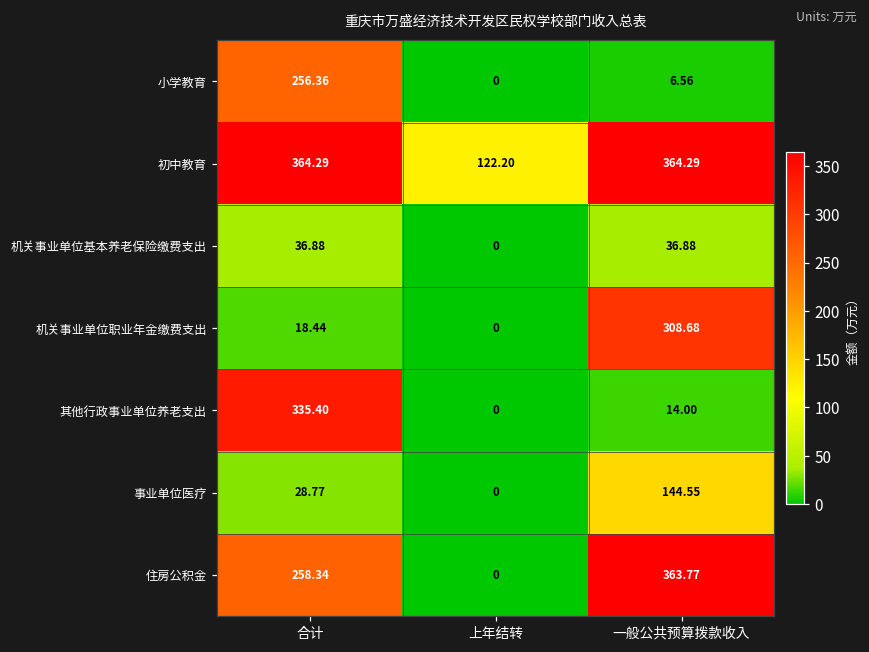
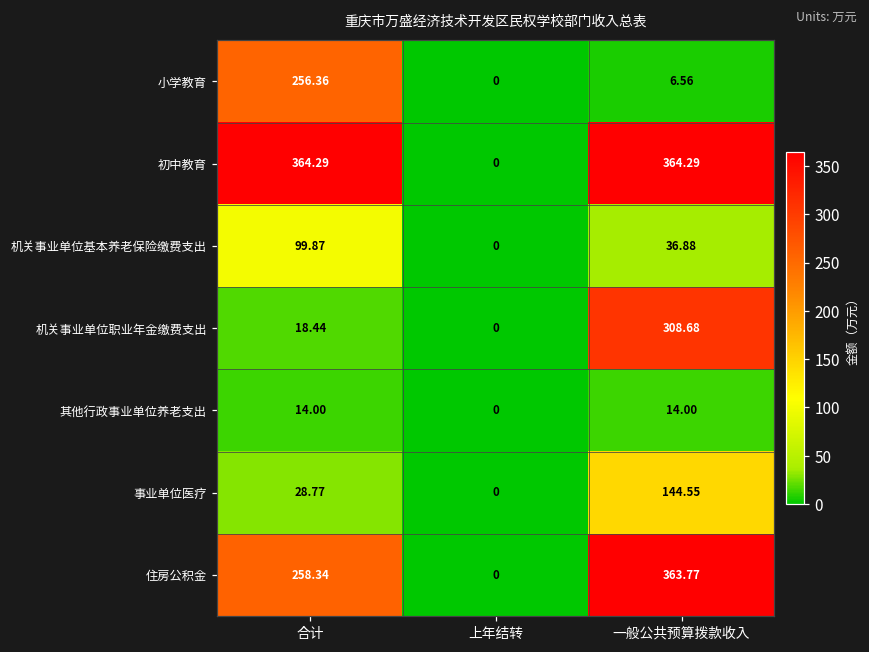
  {
    "小学教育": {
      "合计": 256.36,
      "上年结转": 0,
      "一般公共预算拨款收入": 6.56
    },
    "初中教育": {
      "合计": 364.29,
-     "上年结转": 122.20,
+     "上年结转": 0,
      "一般公共预算拨款收入": 364.29
    },
    "机关事业单位基本养老保险缴费支出": {
-     "合计": 36.88,
+     "合计": 99.87,
      "上年结转": 0,
      "一般公共预算拨款收入": 36.88
    },
    "机关事业单位职业年金缴费支出": {
      "合计": 18.44,
      "上年结转": 0,
      "一般公共预算拨款收入": 308.68
    },
    "其他行政事业单位养老支出": {
-     "合计": 335.40,
+     "合计": 14.00,
      "上年结转": 0,
      "一般公共预算拨款收入": 14.00
    },
    "事业单位医疗": {
      "合计": 28.77,
      "上年结转": 0,
      "一般公共预算拨款收入": 144.55
    },
    "住房公积金": {
      "合计": 258.34,
      "上年结转": 0,
      "一般公共预算拨款收入": 363.77
    }
  }
